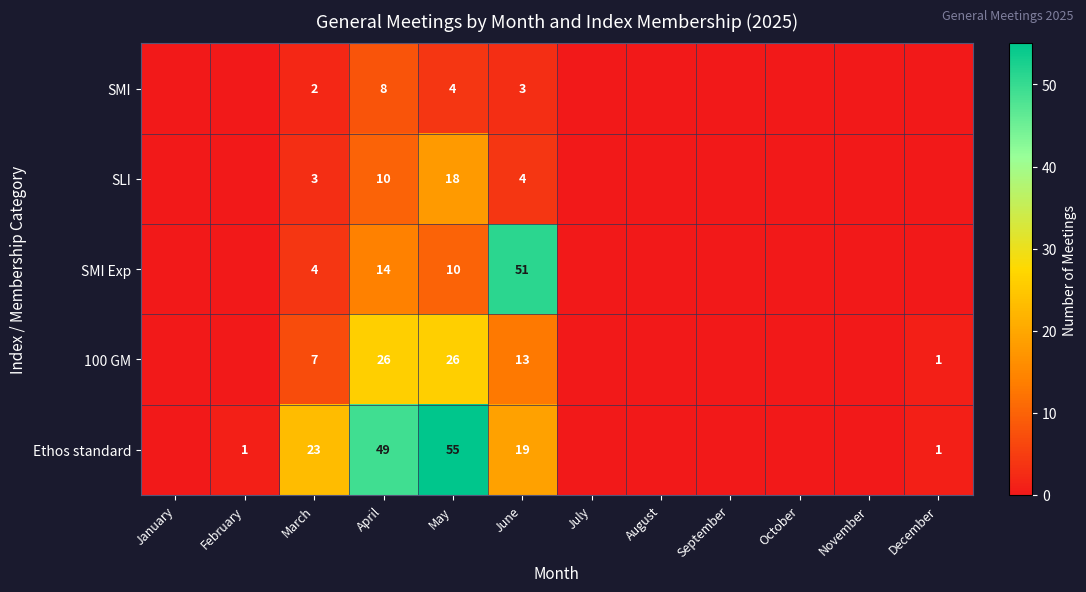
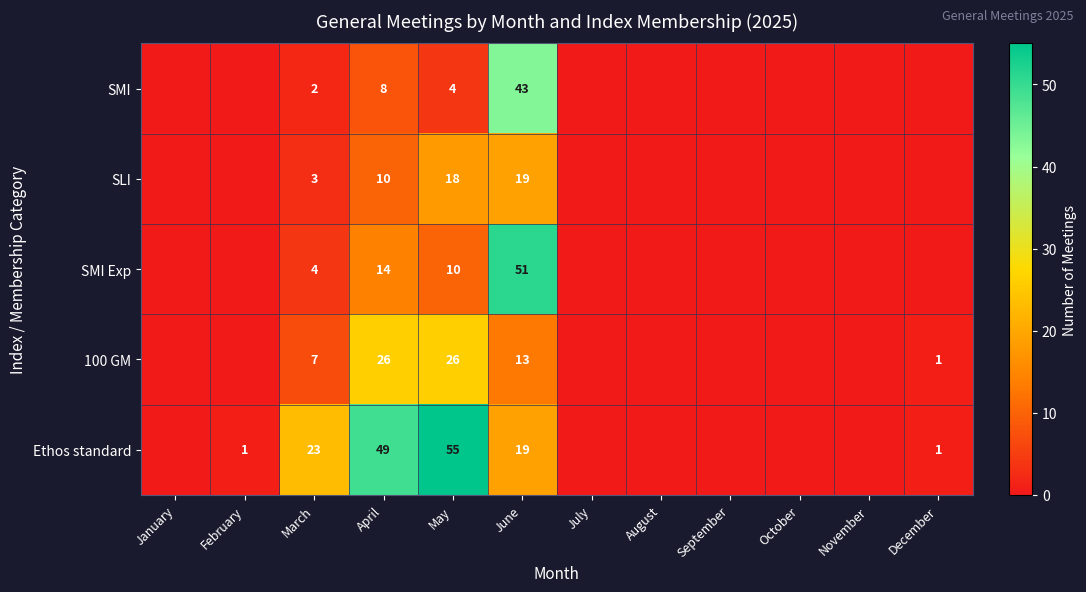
  {
    "SMI": {
      "March": 2,
      "April": 8,
      "May": 4,
-     "June": 3
+     "June": 43
    },
    "SLI": {
      "March": 3,
      "April": 10,
      "May": 18,
-     "June": 4
+     "June": 19
    },
    "SMI Exp": {
      "March": 4,
      "April": 14,
      "May": 10,
      "June": 51
    },
    "100 GM": {
      "March": 7,
      "April": 26,
      "May": 26,
      "June": 13,
      "December": 1
    },
    "Ethos standard": {
      "February": 1,
      "March": 23,
      "April": 49,
      "May": 55,
      "June": 19,
      "December": 1
    }
  }
